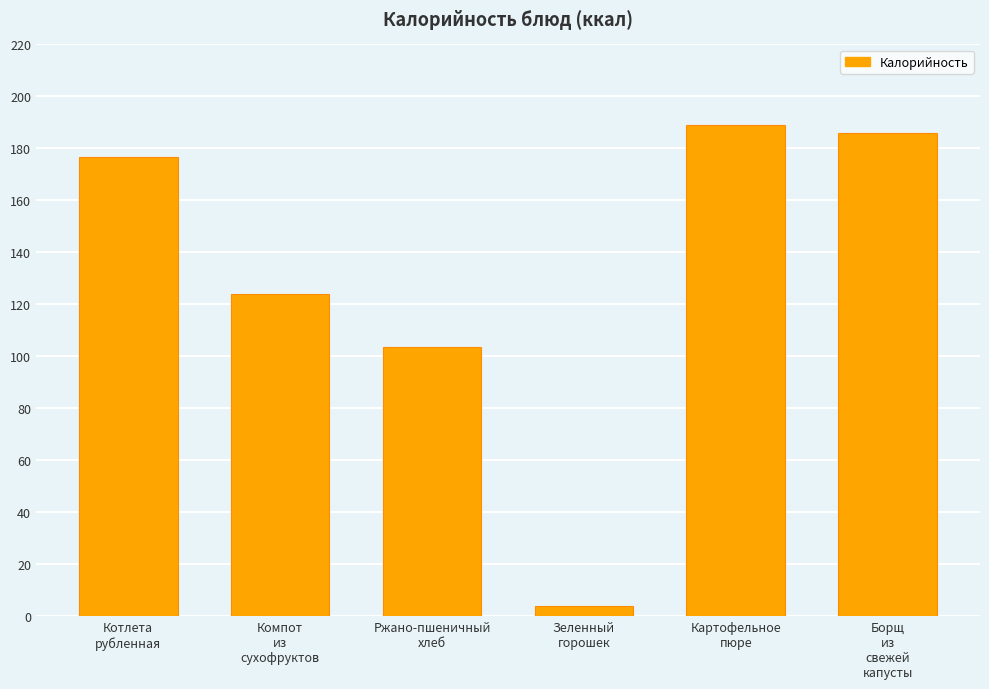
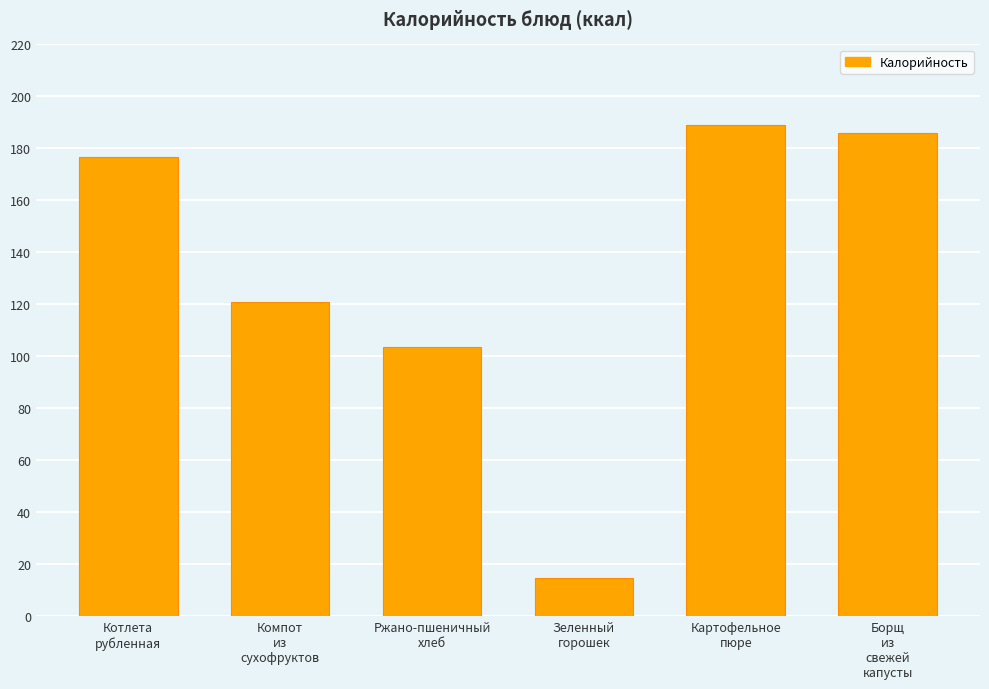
  {
    "Котлета рубленная": 177,
-   "Компот из сухофруктов": 124,
+   "Компот из сухофруктов": 121,
    "Ржано-пшеничный хлеб": 103,
-   "Зеленный горошек": 4,
+   "Зеленный горошек": 15,
    "Картофельное пюре": 189,
    "Борщ из свежей капусты": 186
  }
